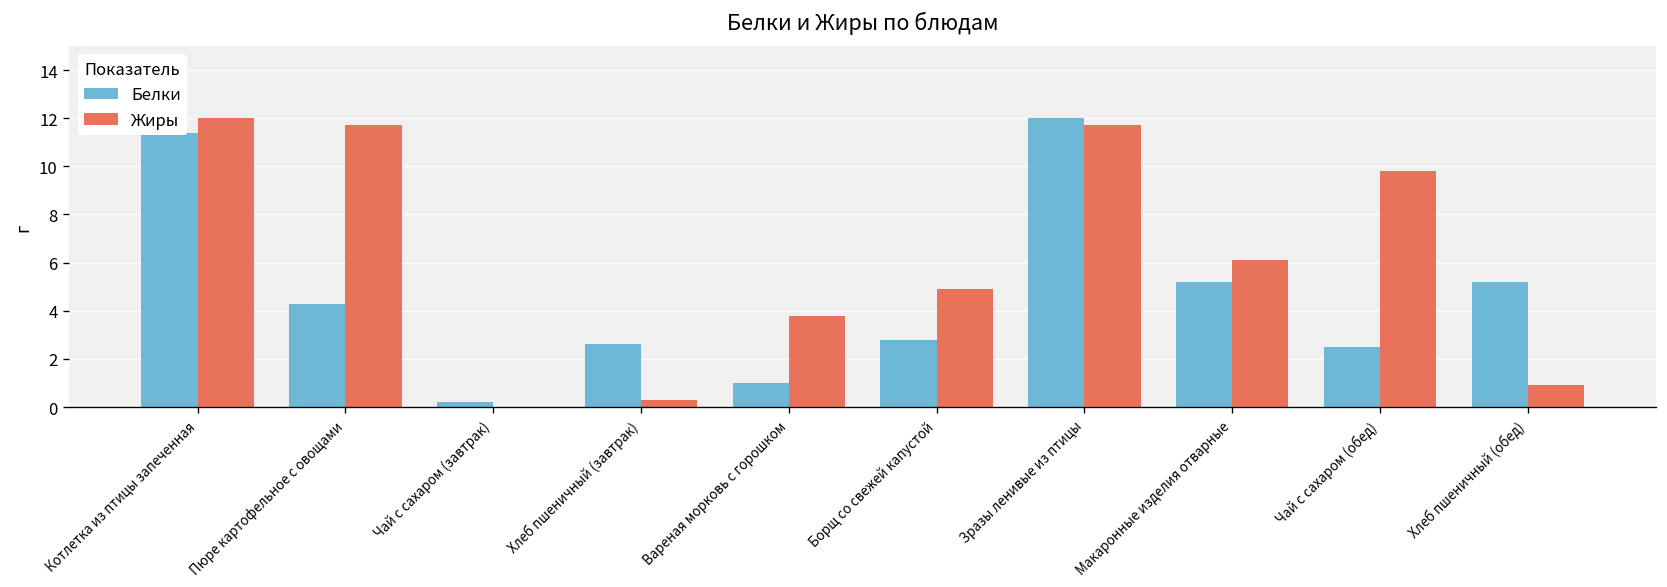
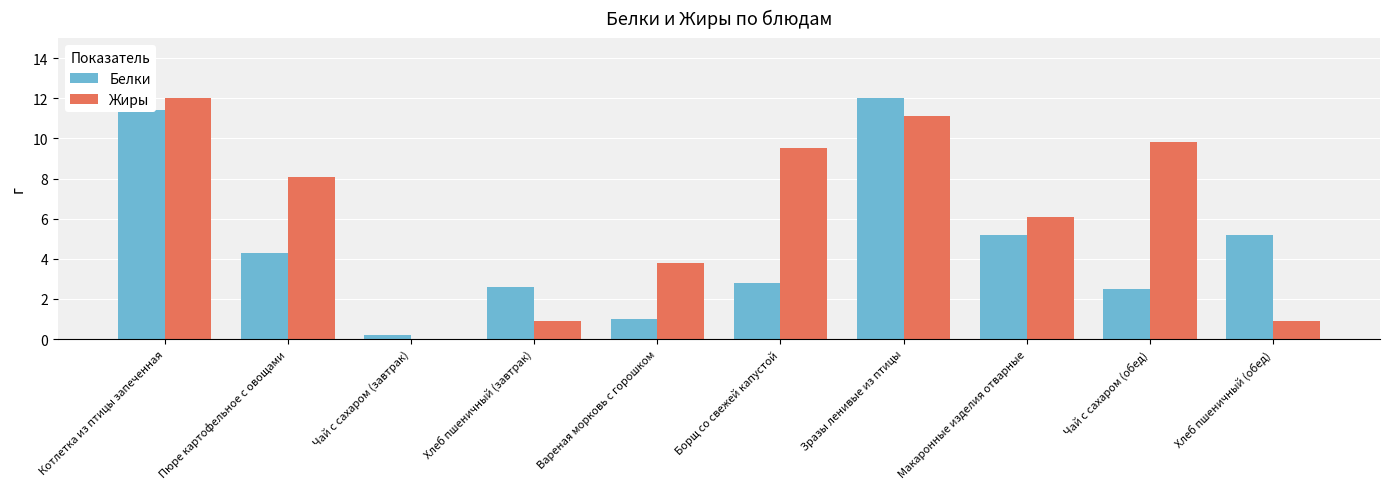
  {
    "Белки": {
      "Пюре картофельное с овощами": 4.3,
      "Чай с сахаром (завтрак)": 0.2,
      "Хлеб пшеничный (завтрак)": 2.6,
      "Вареная морковь с горошком": 1.0,
      "Борщ со свежей капустой": 2.8,
      "Зразы ленивые из птицы": 12.0,
      "Макаронные изделия отварные": 5.2,
      "Чай с сахаром (обед)": 2.5,
      "Хлеб пшеничный (обед)": 5.2
    },
    "Жиры": {
      "Котлетка из птицы запеченная": 12.0,
-     "Пюре картофельное с овощами": 11.7,
+     "Пюре картофельное с овощами": 8.1,
      "Чай с сахаром (завтрак)": 0.0,
-     "Хлеб пшеничный (завтрак)": 0.3,
+     "Хлеб пшеничный (завтрак)": 0.9,
      "Вареная морковь с горошком": 3.8,
-     "Борщ со свежей капустой": 4.9,
-     "Зразы ленивые из птицы": 11.7,
+     "Борщ со свежей капустой": 9.5,
+     "Зразы ленивые из птицы": 11.1,
      "Макаронные изделия отварные": 6.1,
      "Чай с сахаром (обед)": 9.8,
      "Хлеб пшеничный (обед)": 0.9
    }
  }
